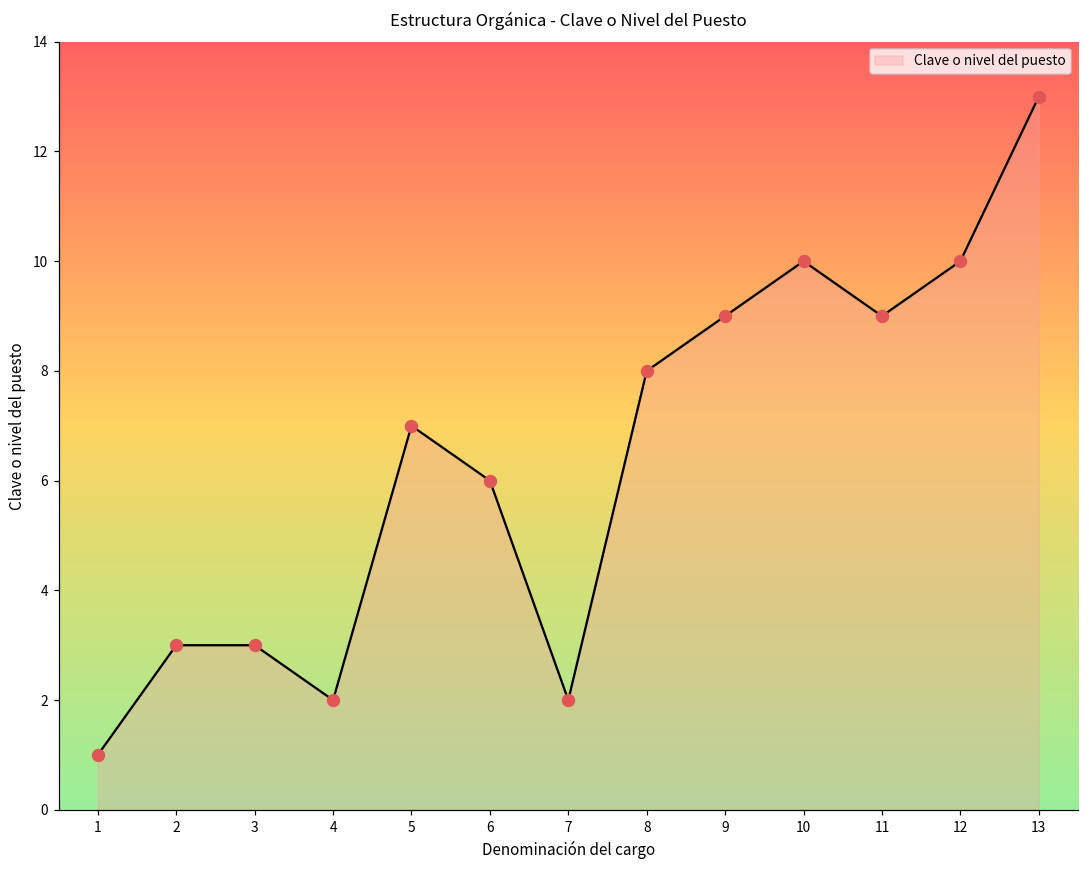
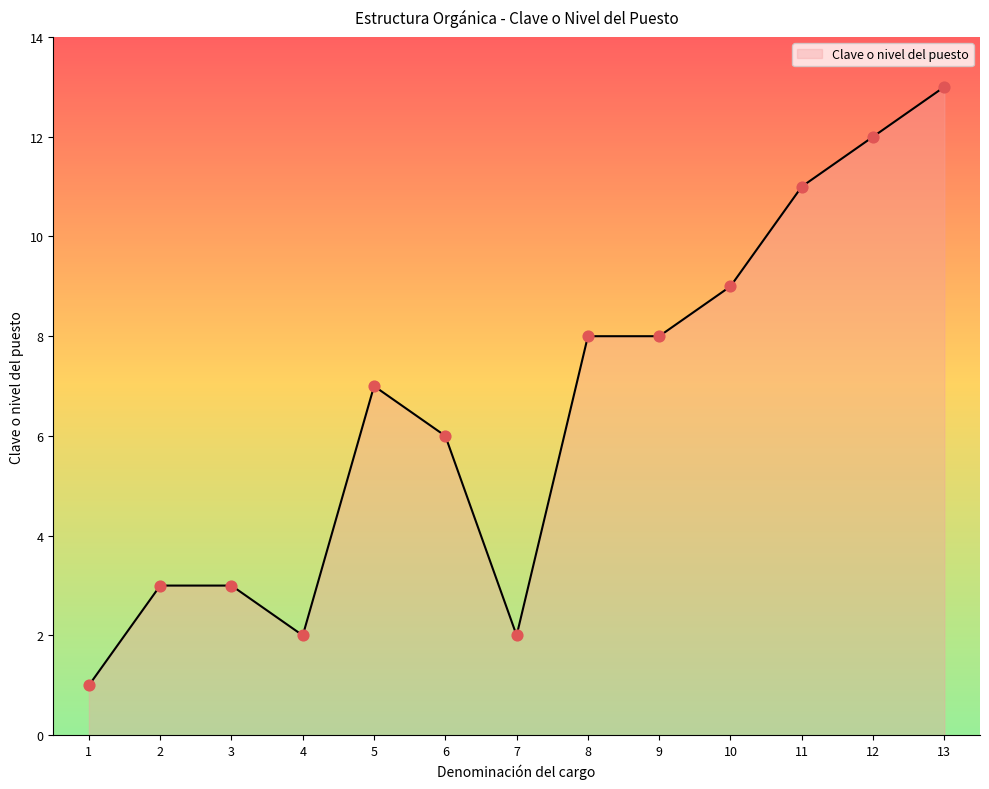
  {
    "1": 1,
    "2": 3,
    "3": 3,
    "4": 2,
    "5": 7,
    "6": 6,
    "7": 2,
    "8": 8,
-   "9": 9,
-   "10": 10,
-   "11": 9,
-   "12": 10,
+   "9": 8,
+   "10": 9,
+   "11": 11,
+   "12": 12,
    "13": 13
  }
